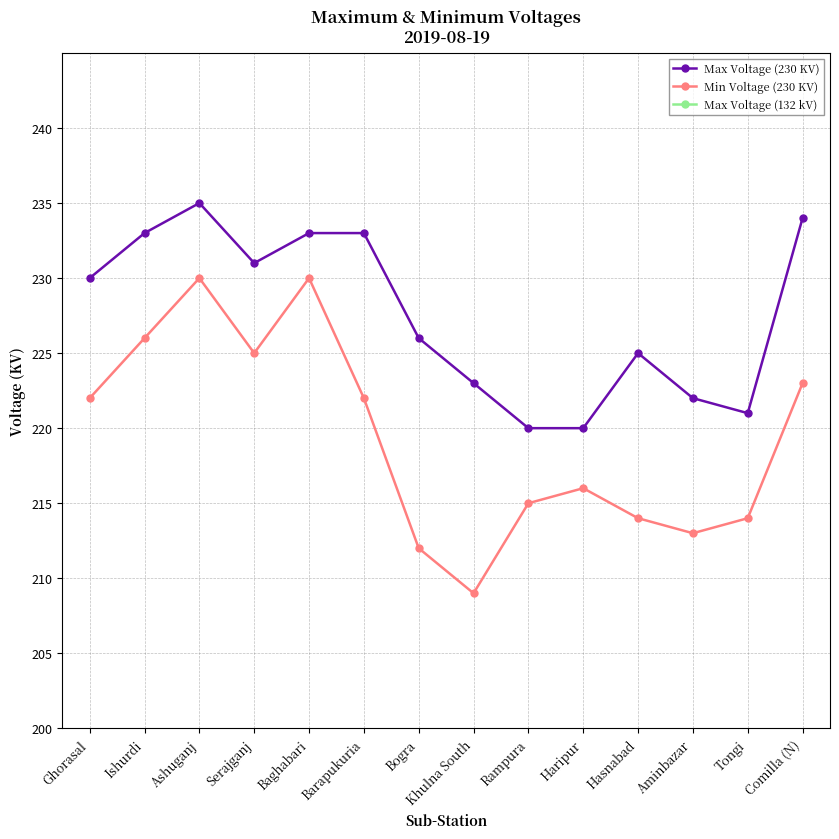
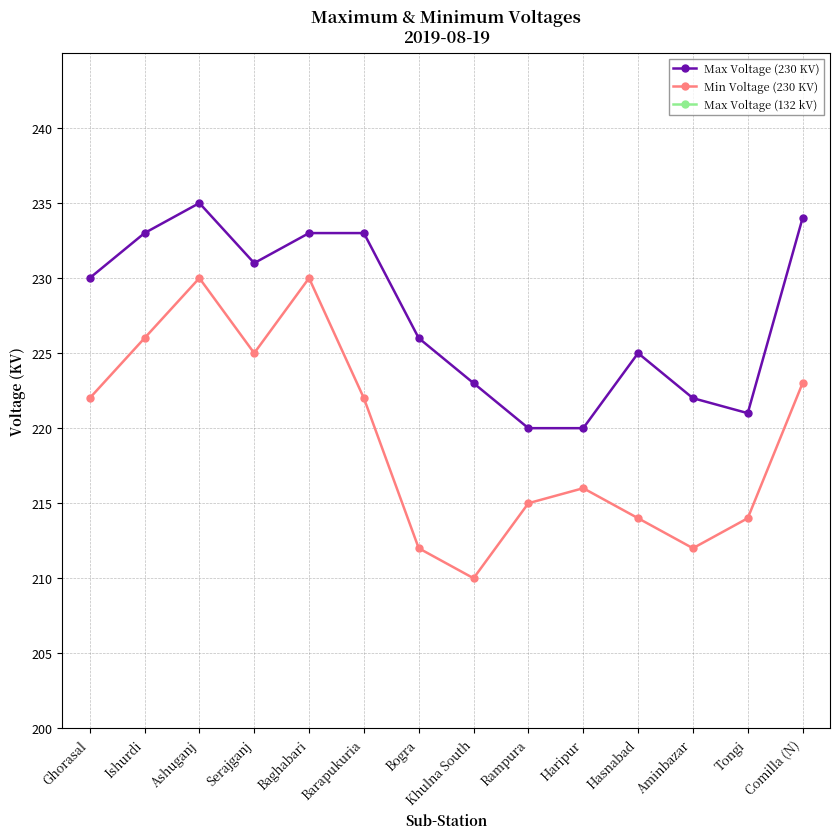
  {
    "Max Voltage (230 KV)": {
      "Ghorasal": 230,
      "Ishurdi": 233,
      "Ashuganj": 235,
      "Serajganj": 231,
      "Baghabari": 233,
      "Barapukuria": 233,
      "Bogra": 226,
      "Khulna South": 223,
      "Rampura": 220,
      "Haripur": 220,
      "Hasnabad": 225,
      "Aminbazar": 222,
      "Tongi": 221,
      "Comilla (N)": 234
    },
    "Min Voltage (230 KV)": {
      "Ghorasal": 222,
      "Ishurdi": 226,
      "Ashuganj": 230,
      "Serajganj": 225,
      "Baghabari": 230,
      "Barapukuria": 222,
      "Bogra": 212,
-     "Khulna South": 209,
+     "Khulna South": 210,
      "Rampura": 215,
      "Haripur": 216,
      "Hasnabad": 214,
-     "Aminbazar": 213,
+     "Aminbazar": 212,
      "Tongi": 214,
      "Comilla (N)": 223
    }
  }
